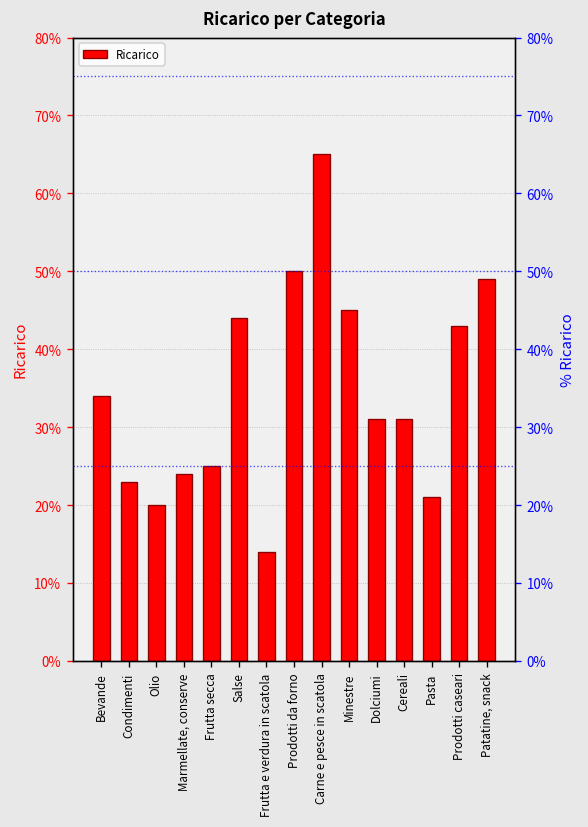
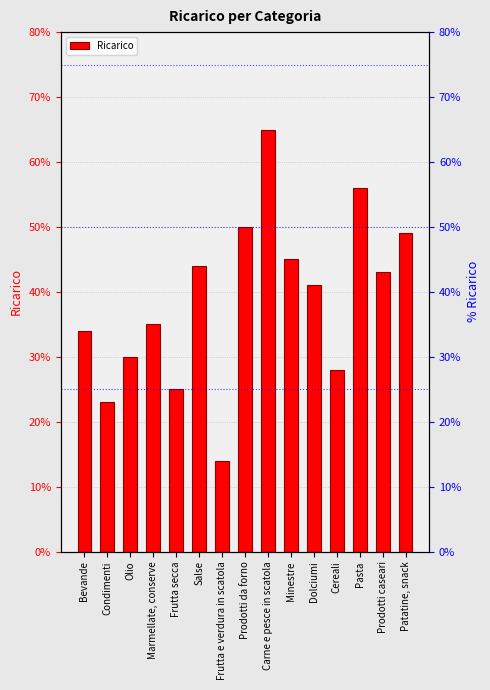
  {
    "Bevande": "34%",
    "Condimenti": "23%",
-   "Olio": "20%",
-   "Marmellate, conserve": "24%",
+   "Olio": "30%",
+   "Marmellate, conserve": "35%",
    "Frutta secca": "25%",
    "Salse": "44%",
    "Frutta e verdura in scatola": "14%",
    "Prodotti da forno": "50%",
    "Carne e pesce in scatola": "65%",
    "Minestre": "45%",
-   "Dolciumi": "31%",
-   "Cereali": "31%",
-   "Pasta": "21%",
+   "Dolciumi": "41%",
+   "Cereali": "28%",
+   "Pasta": "56%",
    "Prodotti caseari": "43%",
    "Patatine, snack": "49%"
  }
